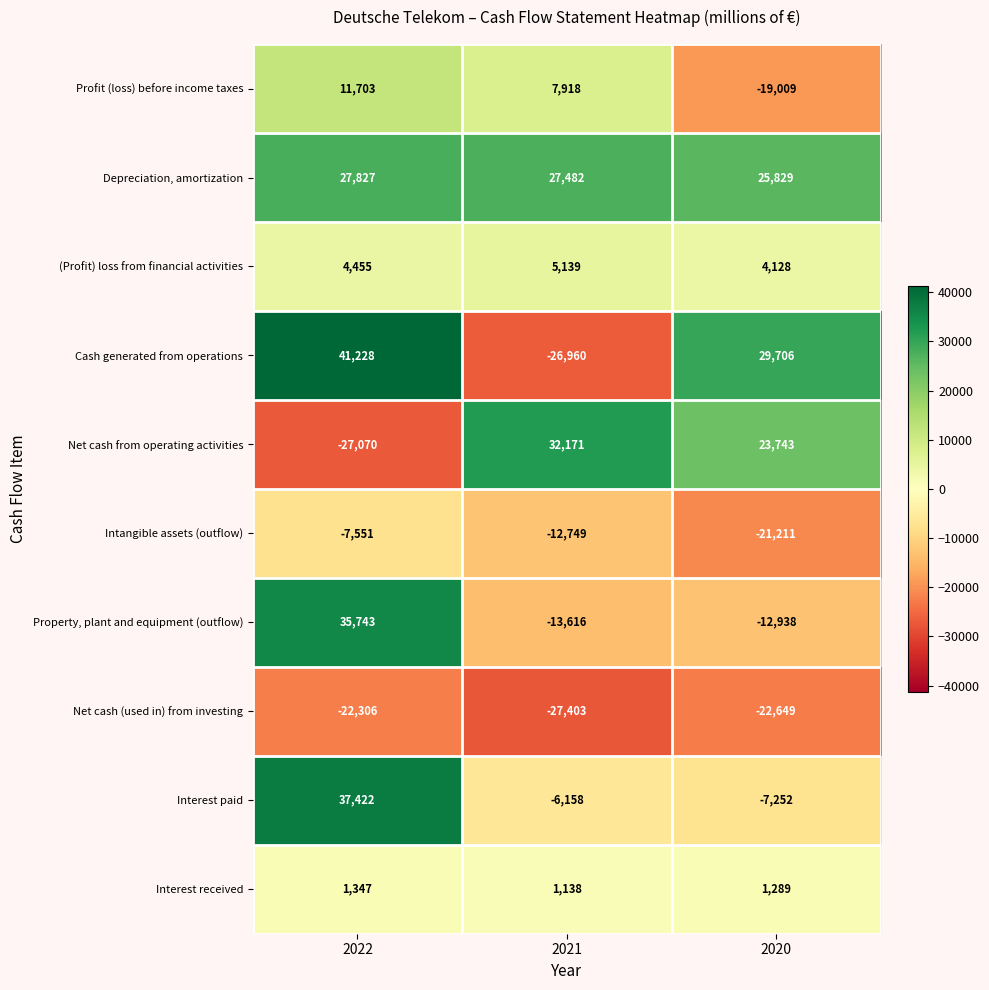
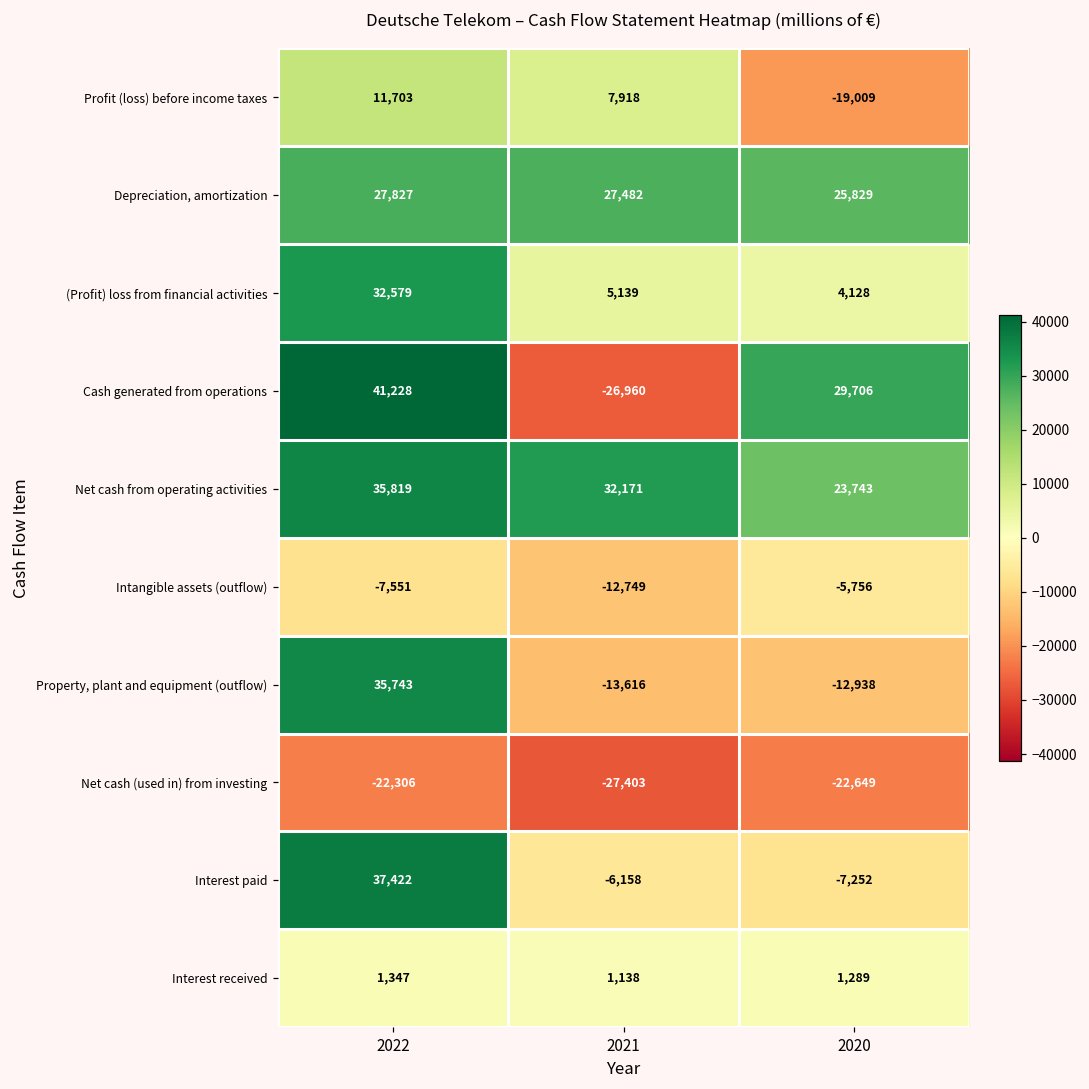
  {
    "Profit (loss) before income taxes": {
      "2022": "11,703",
      "2021": "7,918",
      "2020": "-19,009"
    },
    "Depreciation, amortization": {
      "2022": "27,827",
      "2021": "27,482",
      "2020": "25,829"
    },
    "(Profit) loss from financial activities": {
-     "2022": "4,455",
+     "2022": "32,579",
      "2021": "5,139",
      "2020": "4,128"
    },
    "Cash generated from operations": {
      "2022": "41,228",
      "2021": "-26,960",
      "2020": "29,706"
    },
    "Net cash from operating activities": {
-     "2022": "-27,070",
+     "2022": "35,819",
      "2021": "32,171",
      "2020": "23,743"
    },
    "Intangible assets (outflow)": {
      "2022": "-7,551",
      "2021": "-12,749",
-     "2020": "-21,211"
+     "2020": "-5,756"
    },
    "Property, plant and equipment (outflow)": {
      "2022": "35,743",
      "2021": "-13,616",
      "2020": "-12,938"
    },
    "Net cash (used in) from investing": {
      "2022": "-22,306",
      "2021": "-27,403",
      "2020": "-22,649"
    },
    "Interest paid": {
      "2022": "37,422",
      "2021": "-6,158",
      "2020": "-7,252"
    },
    "Interest received": {
      "2022": "1,347",
      "2021": "1,138",
      "2020": "1,289"
    }
  }
